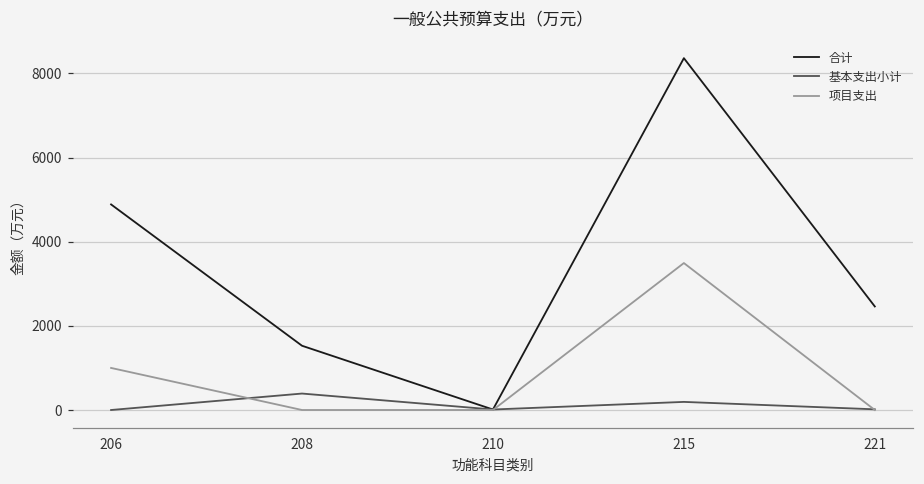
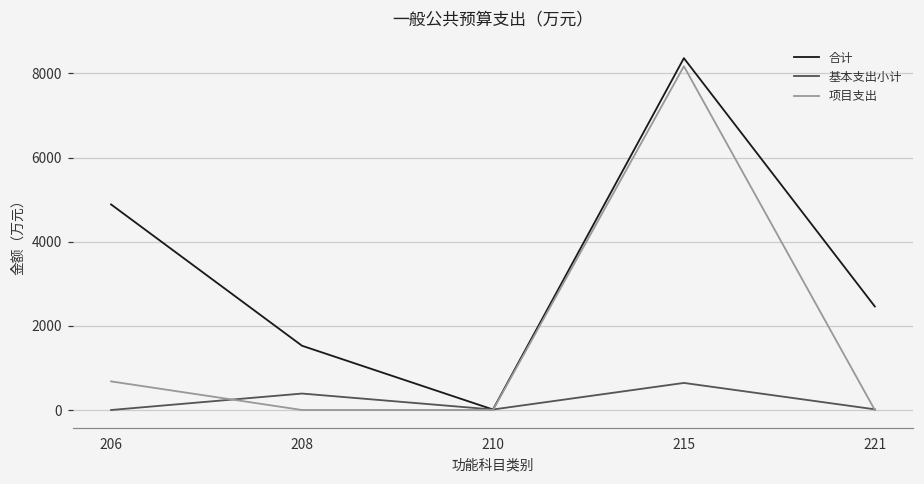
  {
    "合计": {
      "206": 4900,
      "208": 1500,
      "215": 8400,
      "221": 2500
    },
    "基本支出小计": {
      "206": 0,
      "208": 400,
-     "215": 200
+     "215": 600
    },
    "项目支出": {
-     "206": 1000,
+     "206": 700,
      "208": 0,
-     "215": 3500
+     "215": 8200
    }
  }
